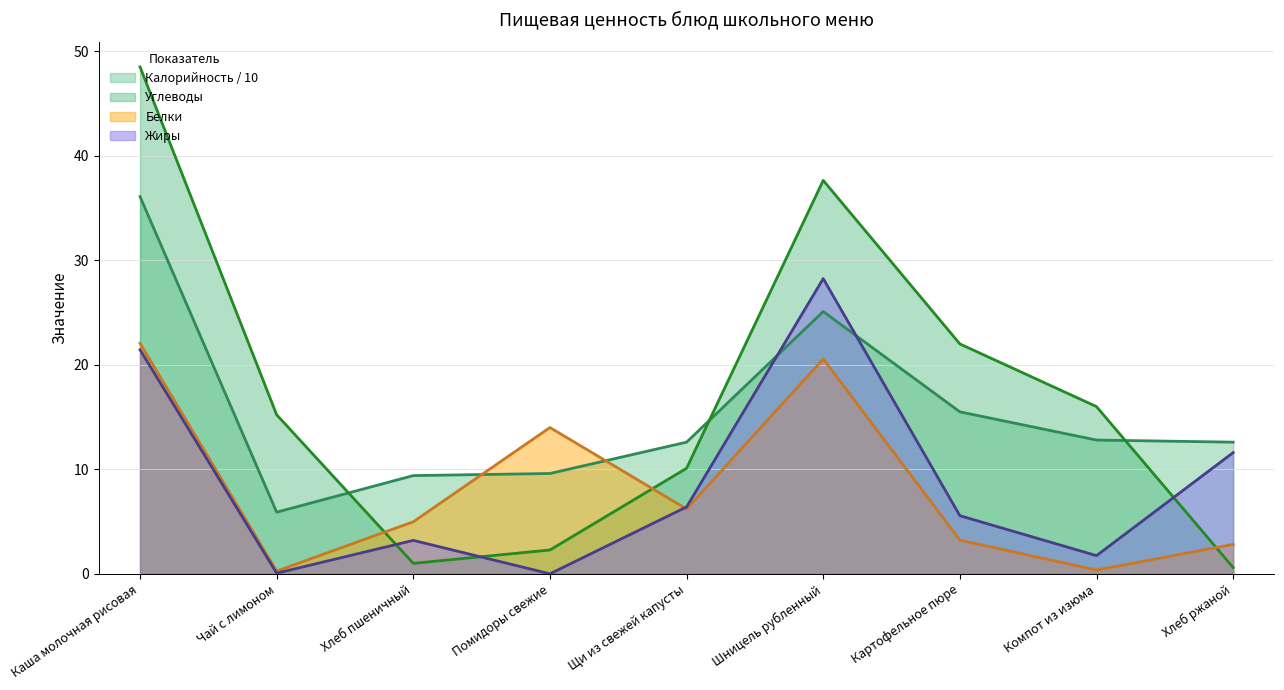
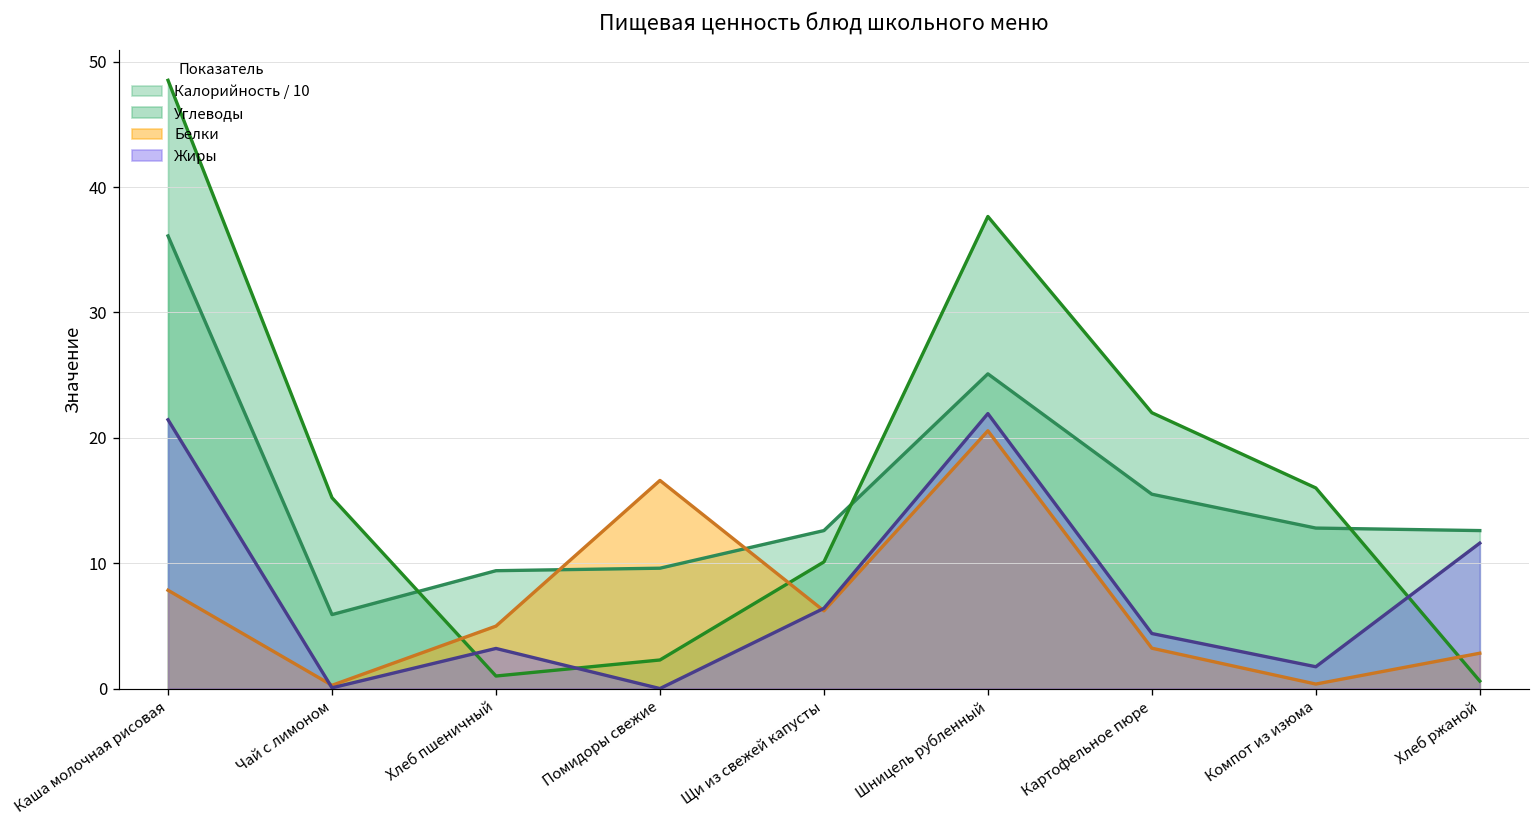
  {
    "Белки": {
-     "Каша молочная рисовая": 22.1,
+     "Каша молочная рисовая": 7.8,
      "Хлеб пшеничный": 5.0,
-     "Помидоры свежие": 14.0,
+     "Помидоры свежие": 16.6,
      "Шницель рубленный": 20.6,
      "Картофельное пюре": 3.2,
      "Компот из изюма": 0.4,
      "Хлеб ржаной": 2.8
    },
    "Жиры": {
      "Каша молочная рисовая": 21.4,
      "Хлеб пшеничный": 3.2,
      "Помидоры свежие": 0.0,
-     "Шницель рубленный": 28.3,
-     "Картофельное пюре": 5.6,
+     "Шницель рубленный": 21.9,
+     "Картофельное пюре": 4.4,
      "Компот из изюма": 1.7,
      "Хлеб ржаной": 11.6
    }
  }
